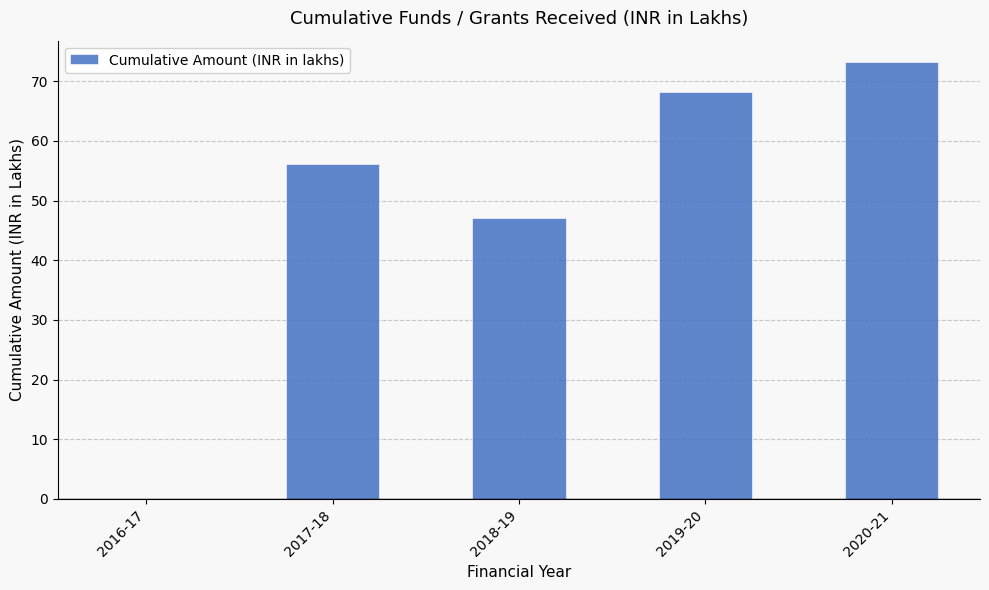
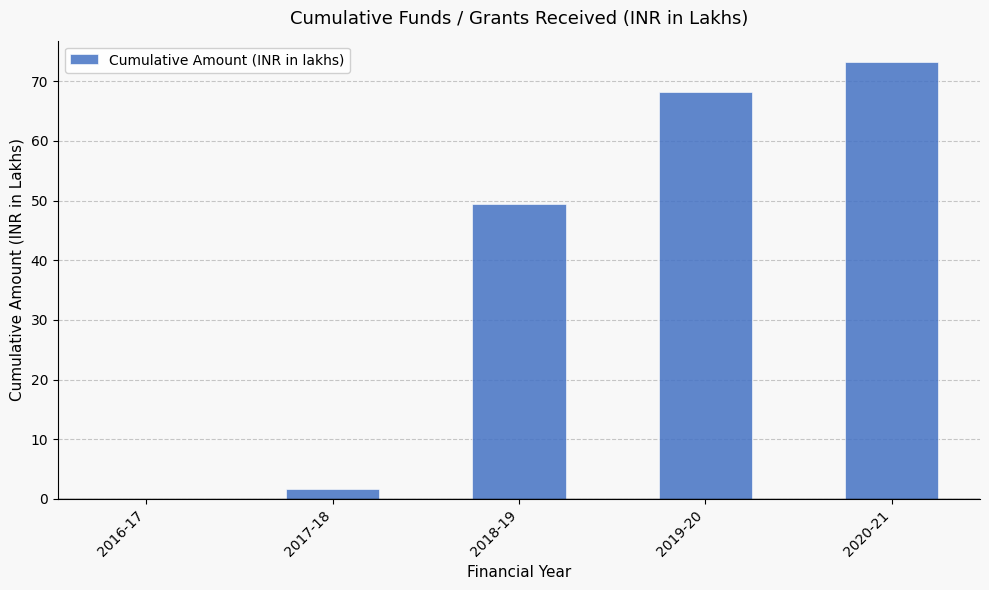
  {
    "2016-17": 0,
-   "2017-18": 56,
-   "2018-19": 47,
+   "2017-18": 2,
+   "2018-19": 49,
    "2019-20": 68,
    "2020-21": 73
  }
